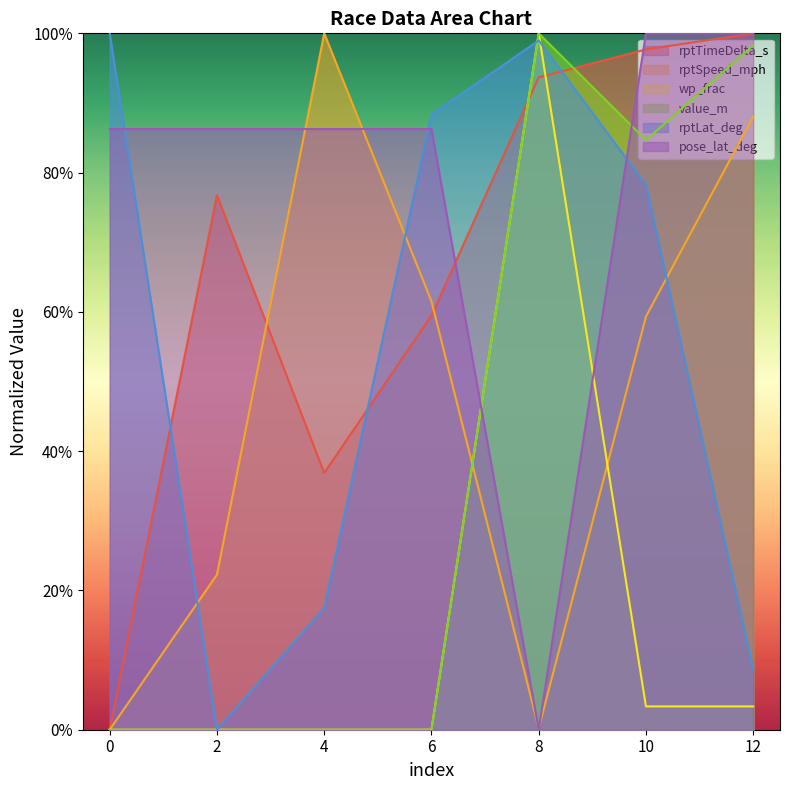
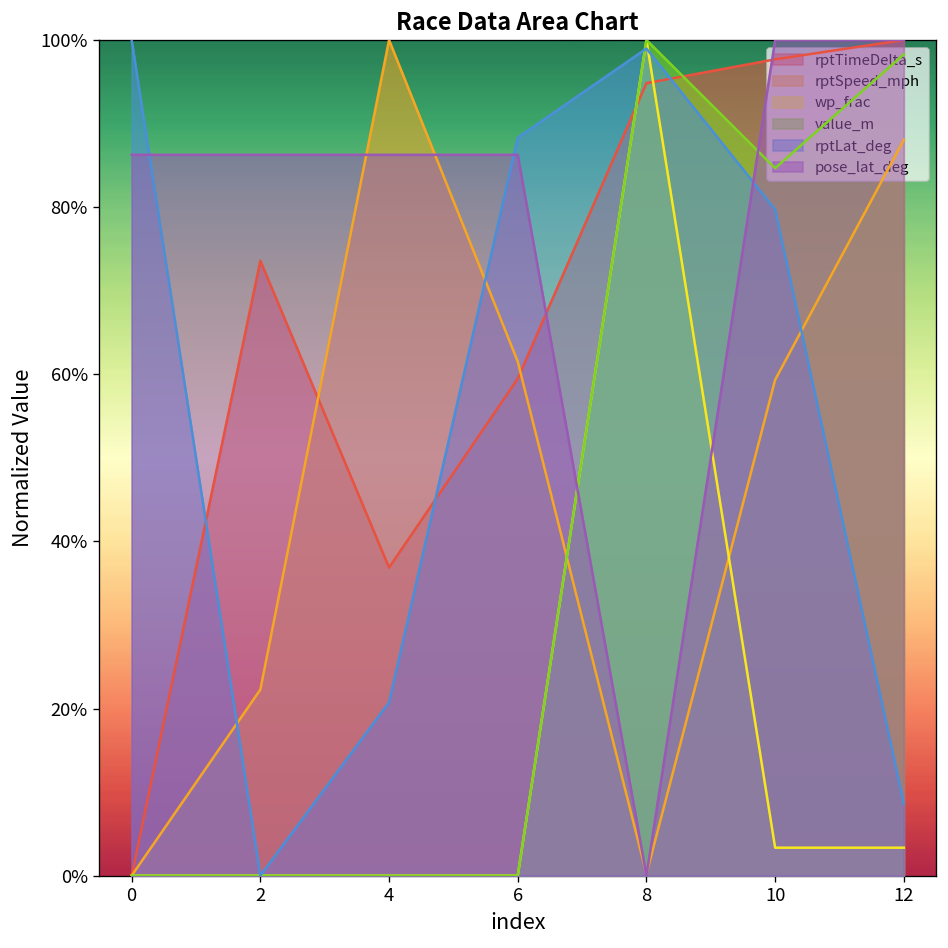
  {
    "rptTimeDelta_s": {
-     "2": "77%",
+     "2": "74%",
      "4": "37%",
      "6": "59%",
-     "8": "94%"
+     "8": "95%"
    },
    "rptLat_deg": {
      "0": "100%",
-     "4": "17%",
+     "4": "21%",
      "6": "88%",
      "8": "99%",
-     "10": "78%",
+     "10": "80%",
      "12": "9%"
    },
    "pose_lat_deg": {
      "0": "86%",
      "2": "86%",
      "4": "86%",
      "6": "86%",
      "10": "100%"
    }
  }
